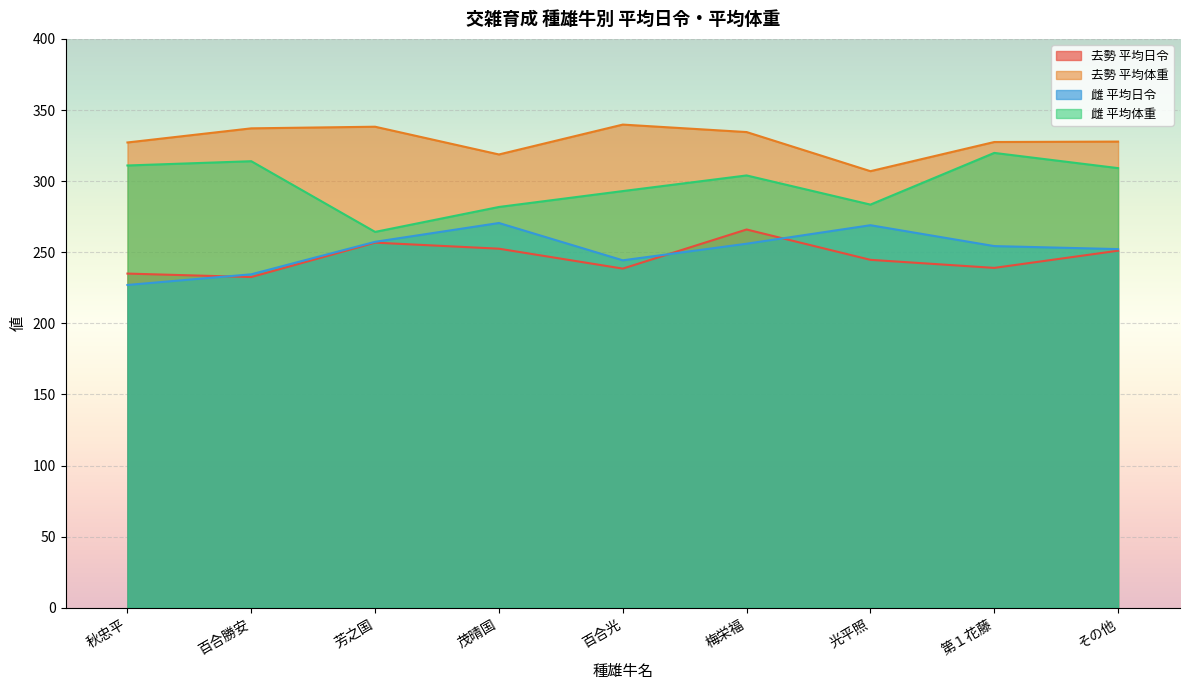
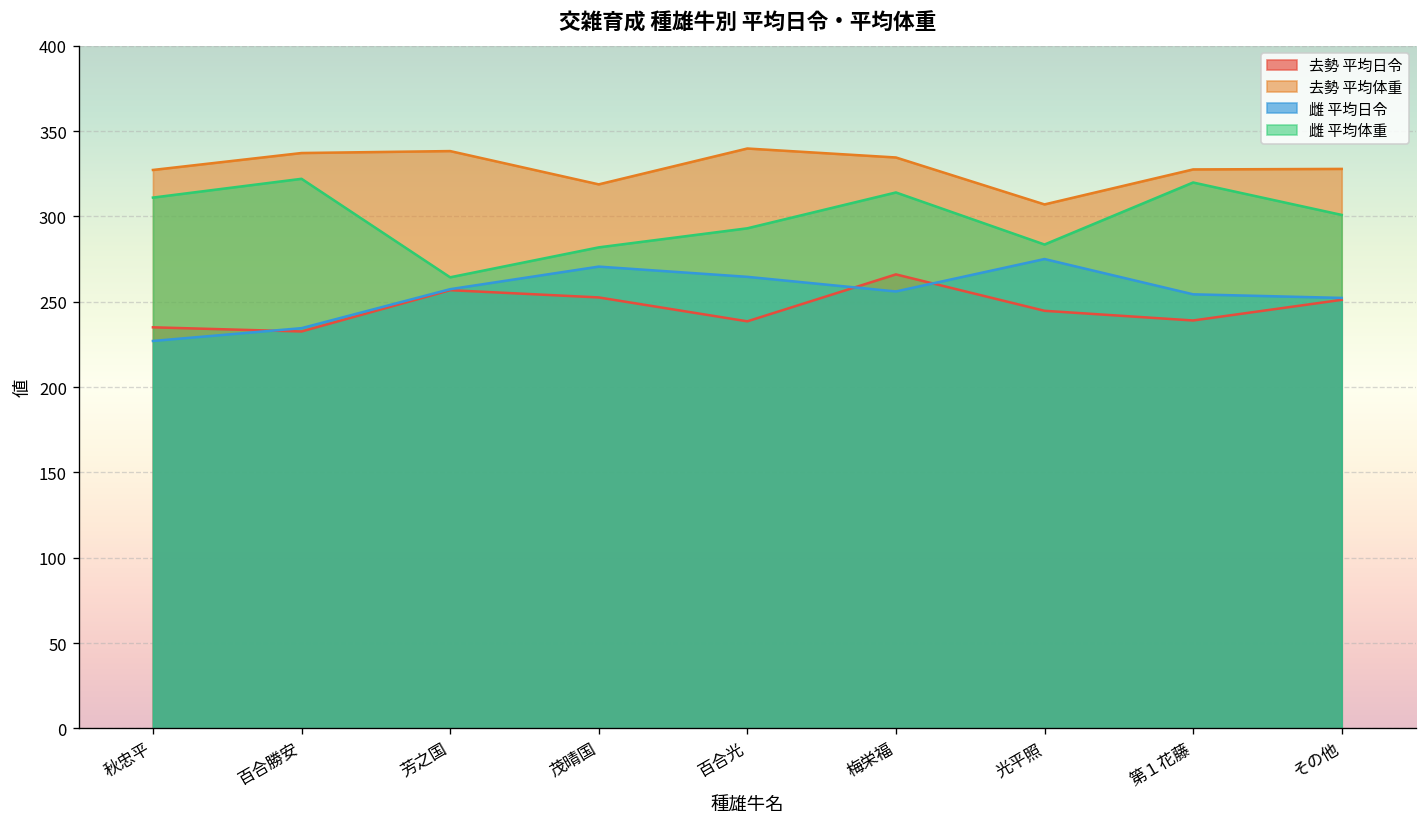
  {
    "雌 平均日令": {
      "秋忠平": 227,
      "百合勝安": 235,
      "茂晴国": 271,
-     "百合光": 244,
+     "百合光": 265,
      "梅栄福": 256,
-     "光平照": 269,
+     "光平照": 275,
      "第１花藤": 254
    },
    "雌 平均体重": {
      "秋忠平": 311,
-     "百合勝安": 314,
+     "百合勝安": 322,
      "芳之国": 264,
      "茂晴国": 282,
      "百合光": 293,
-     "梅栄福": 304,
+     "梅栄福": 314,
      "光平照": 284,
      "第１花藤": 320,
-     "その他": 309
+     "その他": 301
    }
  }
